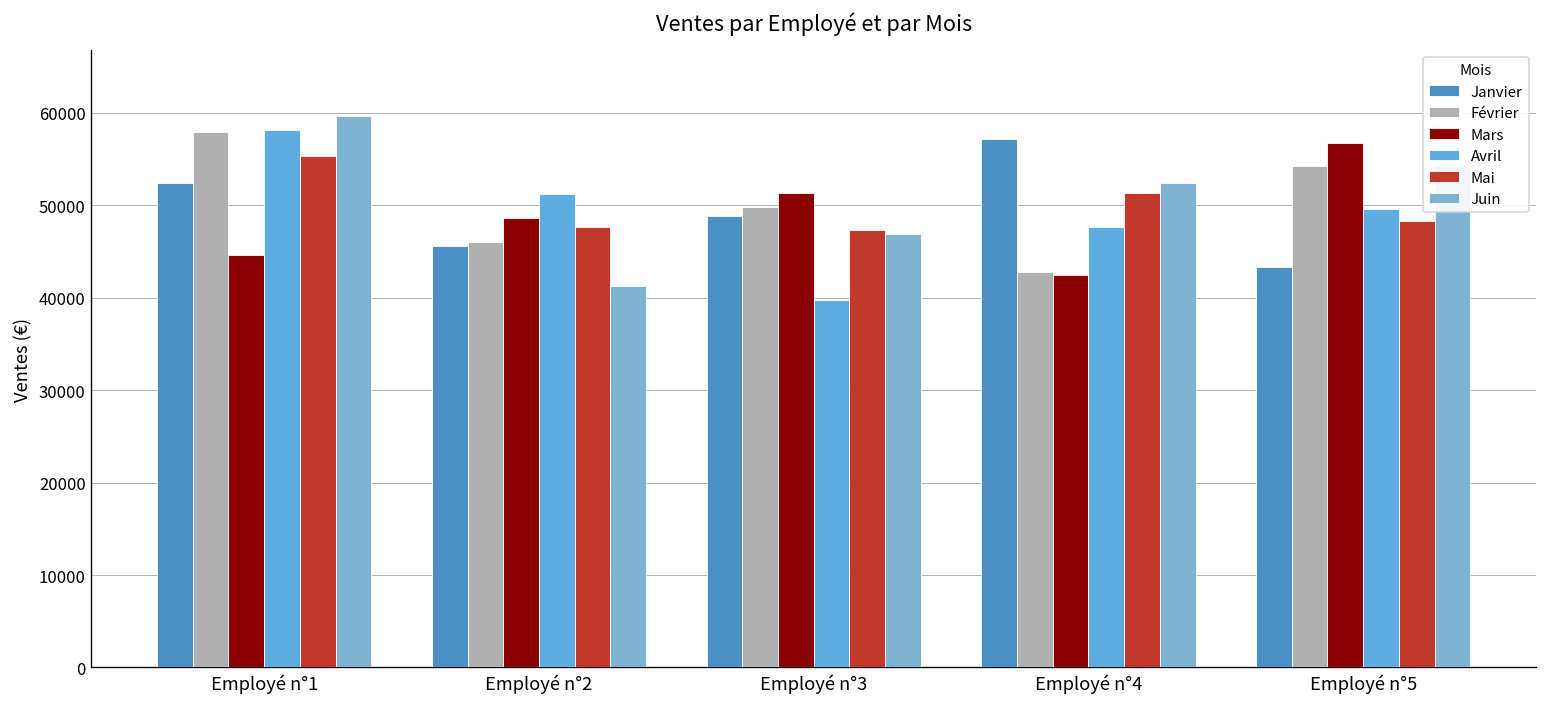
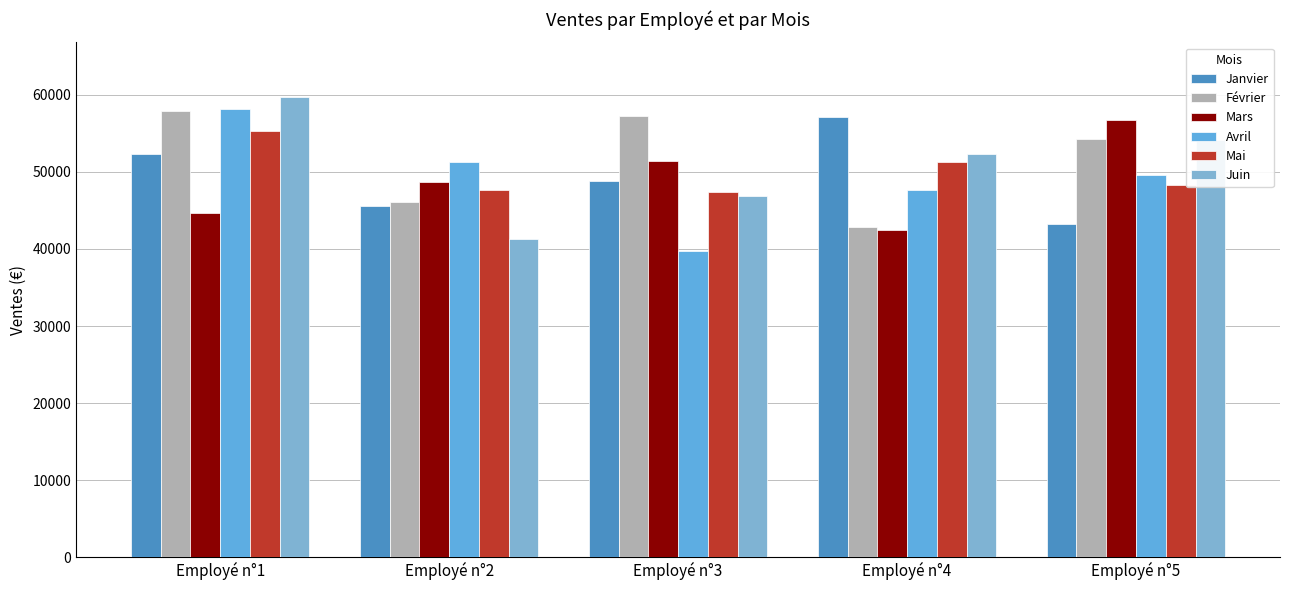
  {
    "Février": {
      "Employé n°1": 58000,
      "Employé n°2": 46000,
-     "Employé n°3": 50000,
+     "Employé n°3": 57000,
      "Employé n°4": 43000,
      "Employé n°5": 54000
    },
    "Mars": {
      "Employé n°1": 45000,
      "Employé n°2": 49000,
      "Employé n°3": 51000,
      "Employé n°4": 42000,
      "Employé n°5": 57000
    },
    "Mai": {
      "Employé n°1": 55000,
      "Employé n°2": 48000,
      "Employé n°3": 47000,
      "Employé n°4": 51000,
      "Employé n°5": 48000
    }
  }
